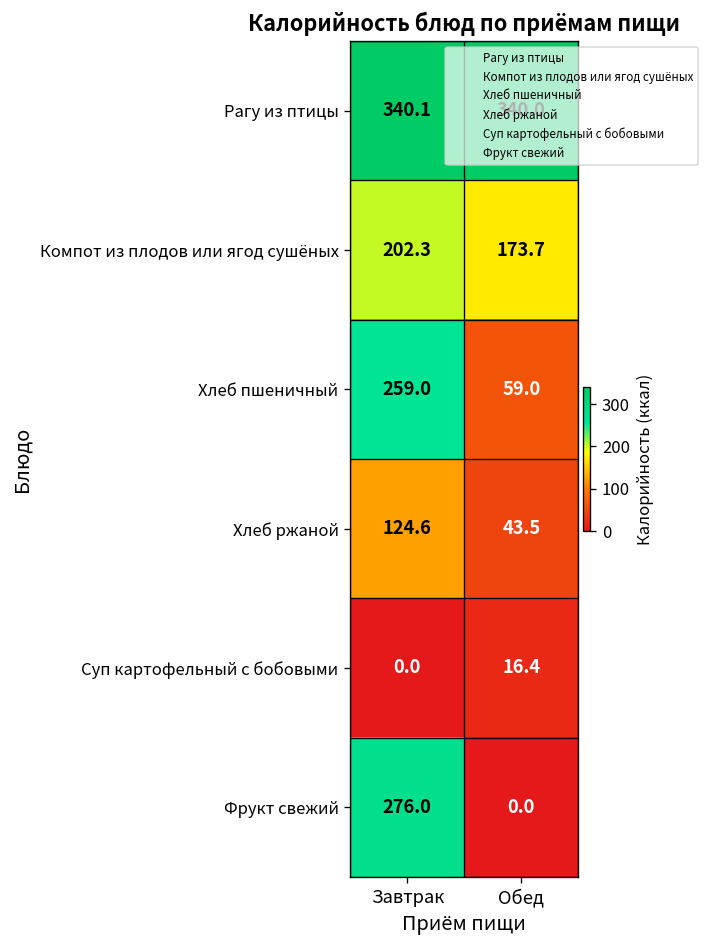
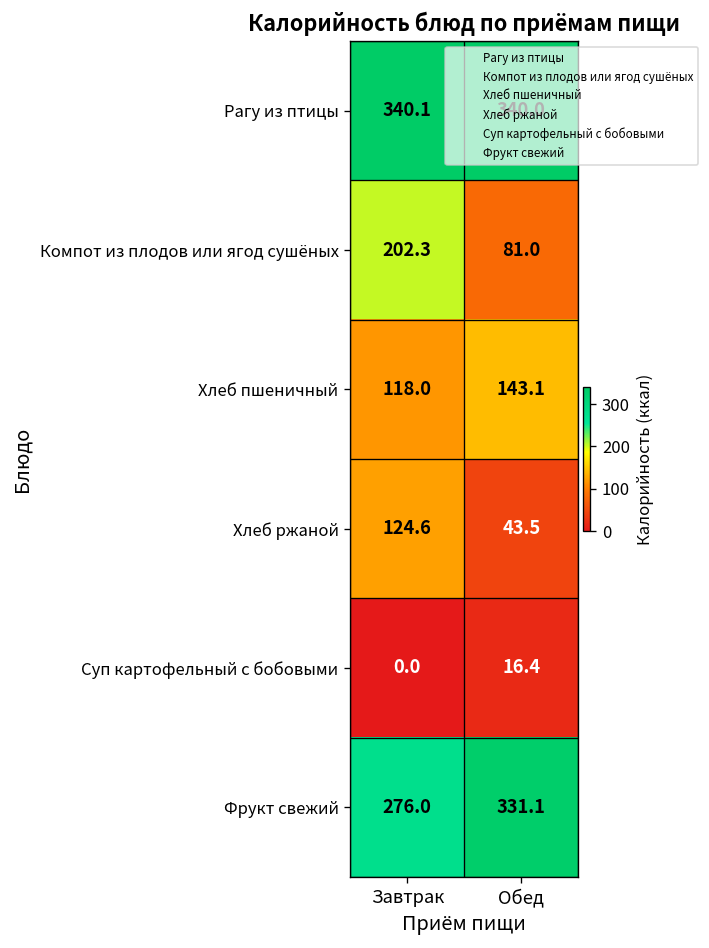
  {
    "Рагу из птицы": {
      "Завтрак": 340.1
    },
    "Компот из плодов или ягод сушёных": {
      "Завтрак": 202.3,
-     "Обед": 173.7
+     "Обед": 81.0
    },
    "Хлеб пшеничный": {
-     "Завтрак": 259.0,
-     "Обед": 59.0
+     "Завтрак": 118.0,
+     "Обед": 143.1
    },
    "Хлеб ржаной": {
      "Завтрак": 124.6,
      "Обед": 43.5
    },
    "Суп картофельный с бобовыми": {
      "Завтрак": 0.0,
      "Обед": 16.4
    },
    "Фрукт свежий": {
      "Завтрак": 276.0,
-     "Обед": 0.0
+     "Обед": 331.1
    }
  }
